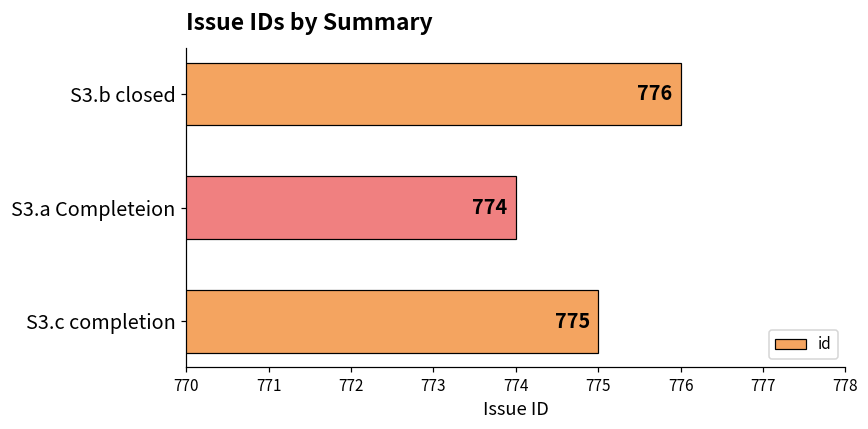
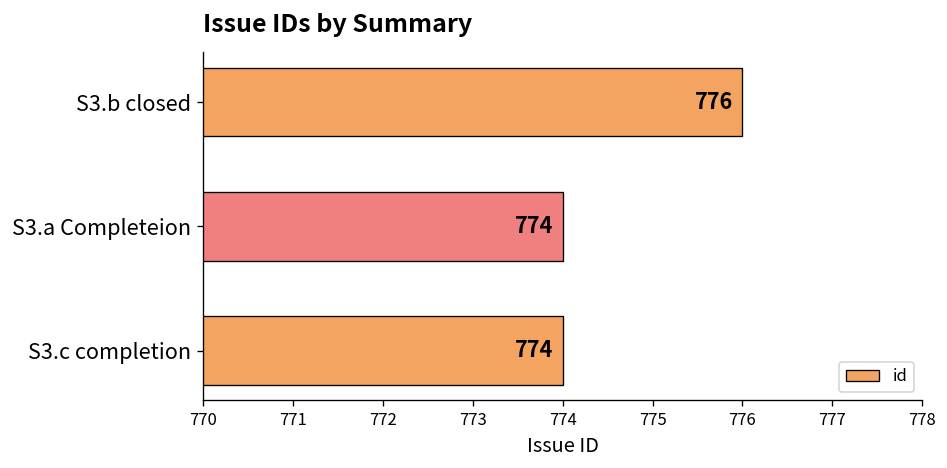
  {
    "S3.b closed": 776,
    "S3.a Completeion": 774,
-   "S3.c completion": 775
+   "S3.c completion": 774
  }
